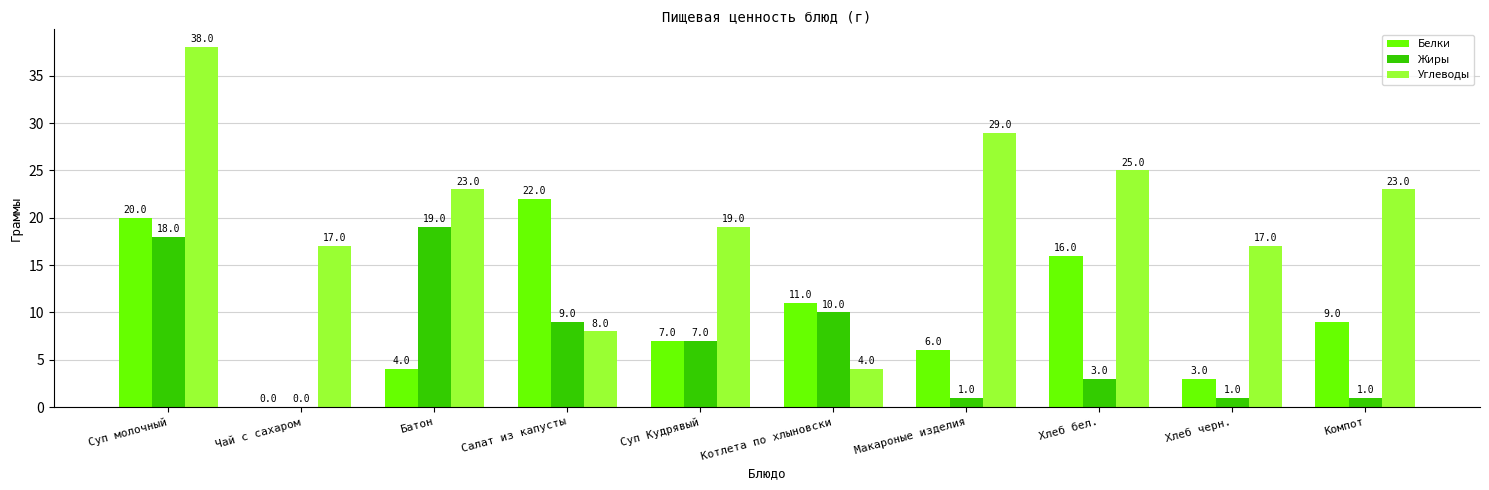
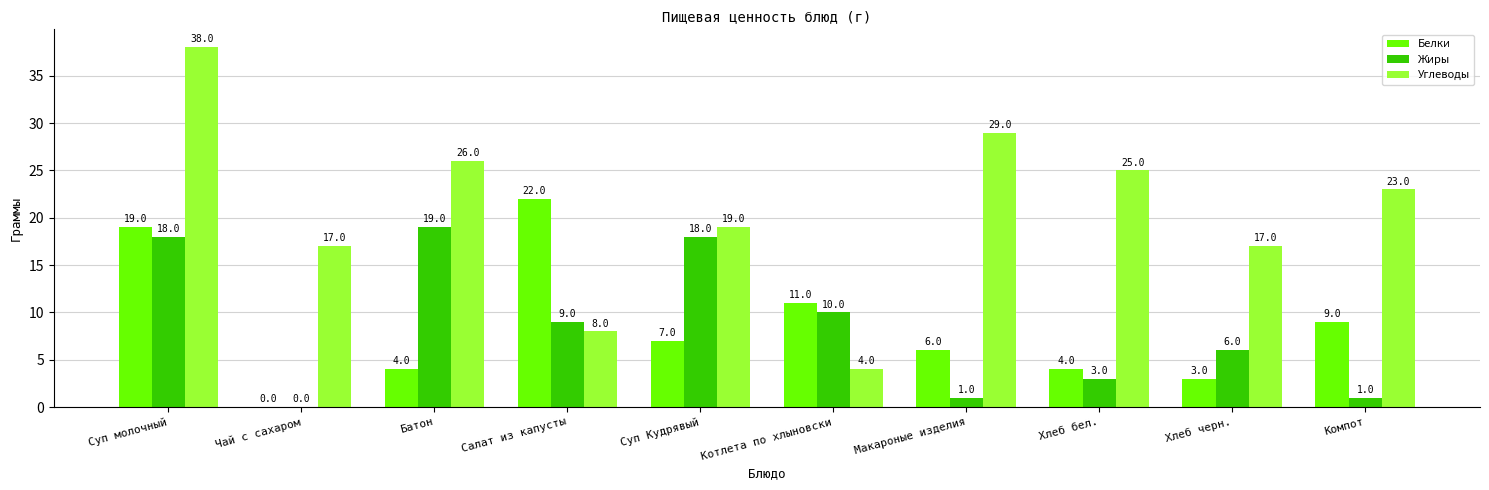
  {
    "Белки": {
-     "Суп молочный": 20.0,
+     "Суп молочный": 19.0,
      "Чай с сахаром": 0.0,
      "Батон": 4.0,
      "Салат из капусты": 22.0,
      "Суп Кудрявый": 7.0,
      "Котлета по хлыновски": 11.0,
      "Макароные изделия": 6.0,
-     "Хлеб бел.": 16.0,
+     "Хлеб бел.": 4.0,
      "Хлеб черн.": 3.0,
      "Компот": 9.0
    },
    "Жиры": {
      "Суп молочный": 18.0,
      "Чай с сахаром": 0.0,
      "Батон": 19.0,
      "Салат из капусты": 9.0,
-     "Суп Кудрявый": 7.0,
+     "Суп Кудрявый": 18.0,
      "Котлета по хлыновски": 10.0,
      "Макароные изделия": 1.0,
      "Хлеб бел.": 3.0,
-     "Хлеб черн.": 1.0,
+     "Хлеб черн.": 6.0,
      "Компот": 1.0
    },
    "Углеводы": {
      "Суп молочный": 38.0,
      "Чай с сахаром": 17.0,
-     "Батон": 23.0,
+     "Батон": 26.0,
      "Салат из капусты": 8.0,
      "Суп Кудрявый": 19.0,
      "Котлета по хлыновски": 4.0,
      "Макароные изделия": 29.0,
      "Хлеб бел.": 25.0,
      "Хлеб черн.": 17.0,
      "Компот": 23.0
    }
  }
